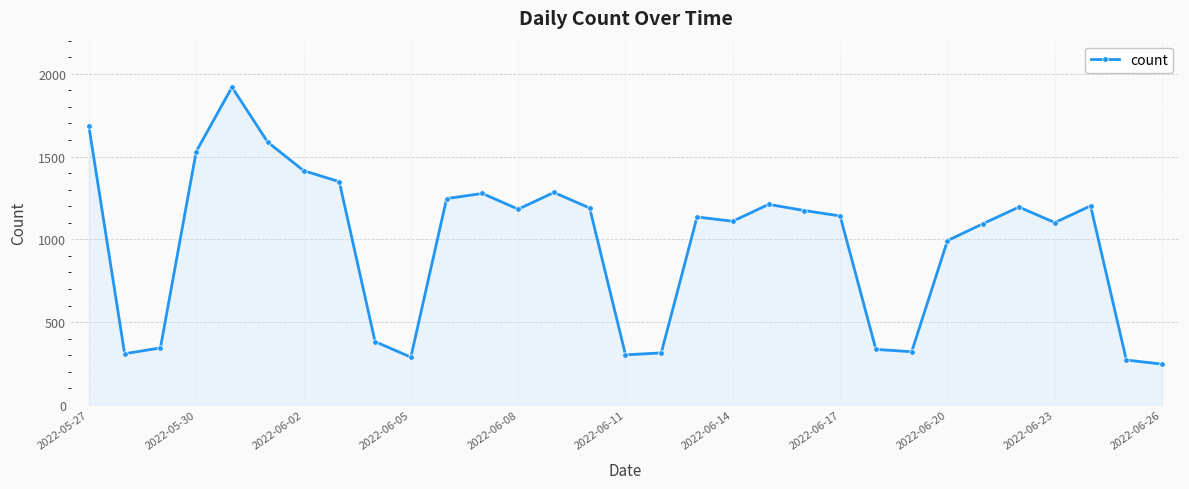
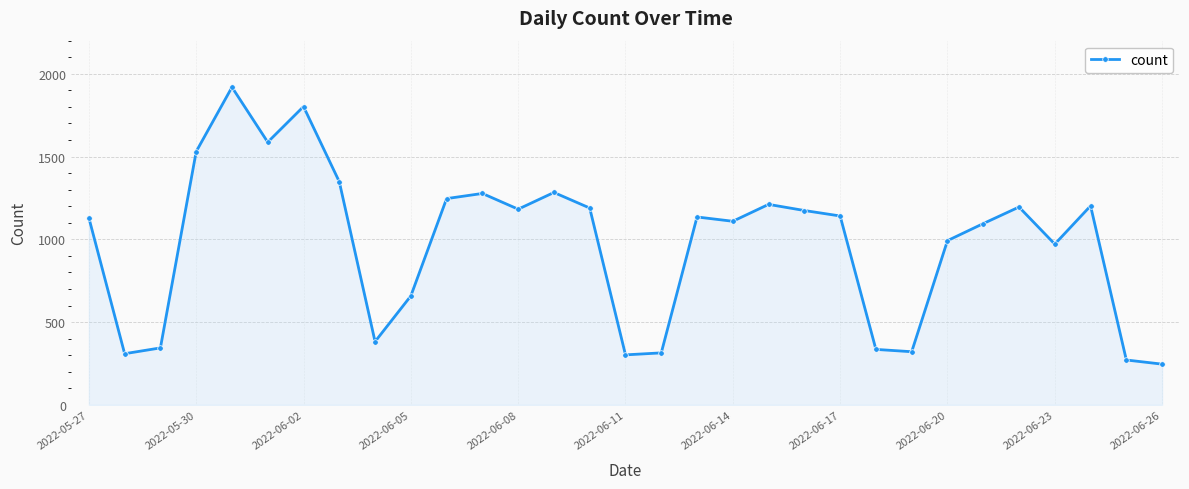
  {
-   "2022-05-27": 1680,
+   "2022-05-27": 1130,
    "2022-05-30": 1530,
-   "2022-06-02": 1420,
-   "2022-06-05": 290,
+   "2022-06-02": 1800,
+   "2022-06-05": 660,
    "2022-06-08": 1180,
    "2022-06-11": 300,
    "2022-06-14": 1110,
    "2022-06-17": 1140,
    "2022-06-20": 990,
-   "2022-06-23": 1100,
+   "2022-06-23": 970,
    "2022-06-26": 250
  }
